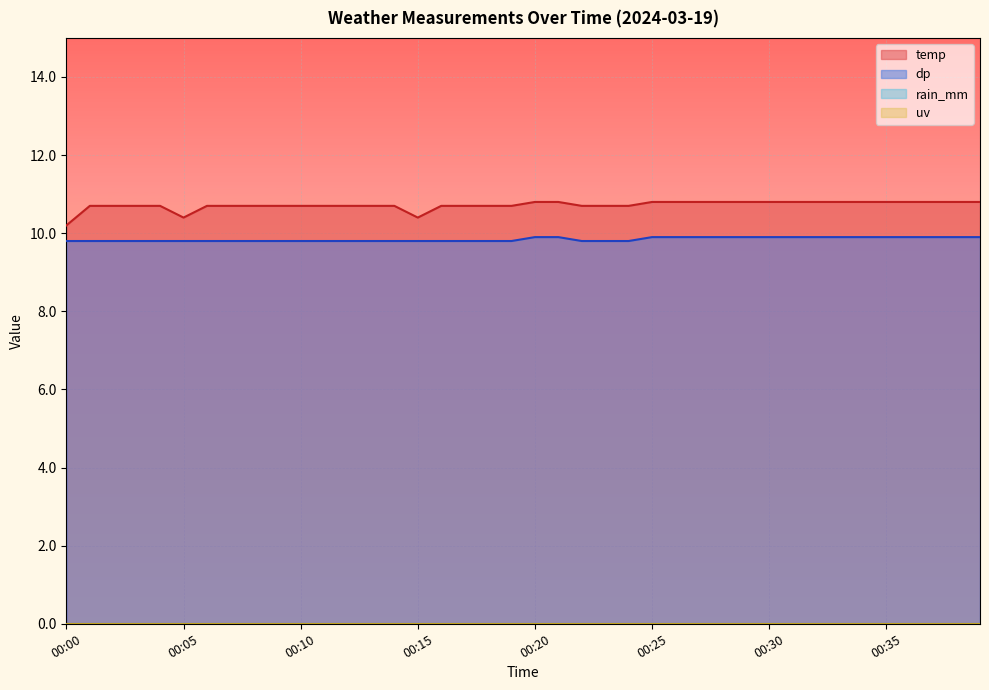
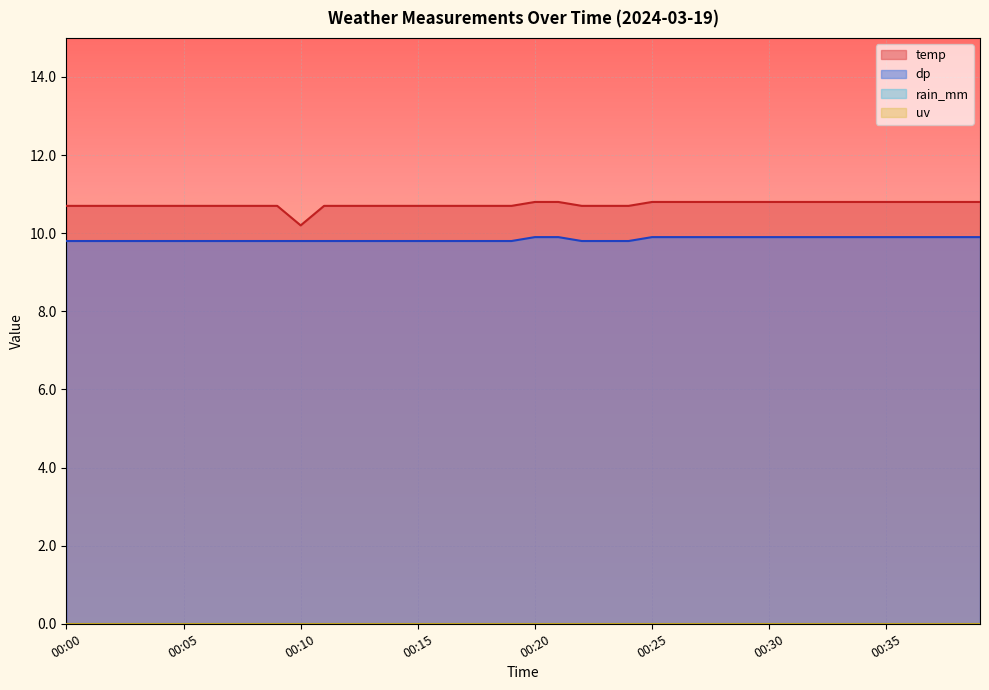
  {
    "temp": {
-     "00:00": 10.2,
-     "00:05": 10.4,
-     "00:10": 10.7,
-     "00:15": 10.4,
+     "00:00": 10.7,
+     "00:05": 10.7,
+     "00:10": 10.2,
+     "00:15": 10.7,
      "00:20": 10.8,
      "00:25": 10.8,
      "00:30": 10.8,
      "00:35": 10.8
    },
    "dp": {
      "00:00": 9.8,
      "00:05": 9.8,
      "00:10": 9.8,
      "00:15": 9.8,
      "00:20": 9.9,
      "00:25": 9.9,
      "00:30": 9.9,
      "00:35": 9.9
    },
    "uv": {
      "00:00": 0.0,
      "00:05": 0.0,
      "00:10": 0.0,
      "00:15": 0.0,
      "00:20": 0.0,
      "00:25": 0.0,
      "00:30": 0.0,
      "00:35": 0.0
    }
  }
